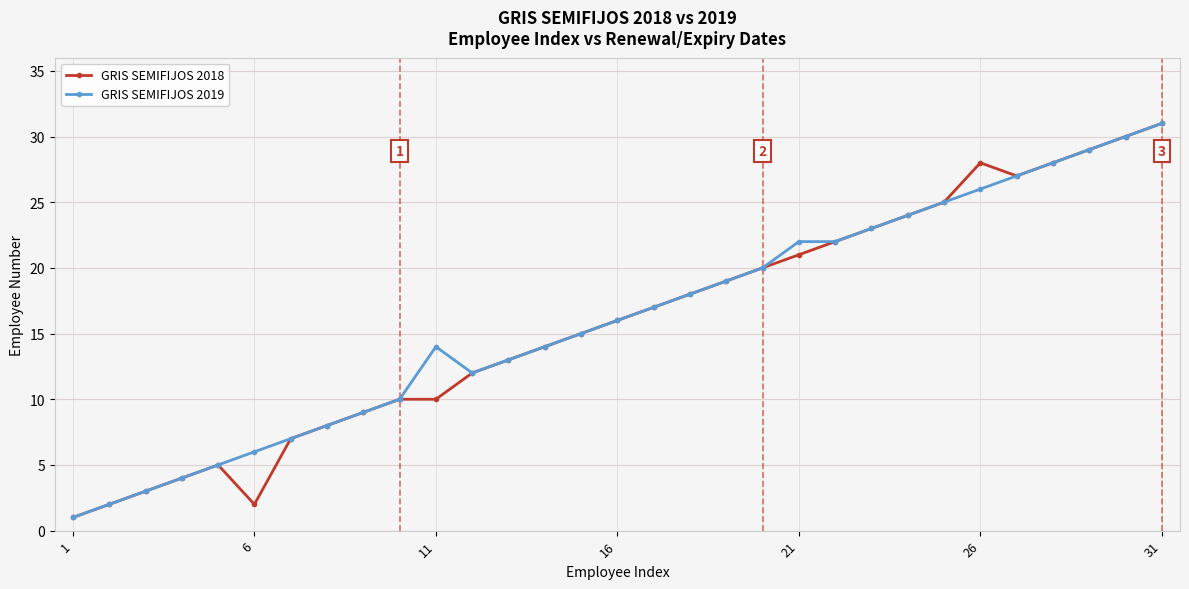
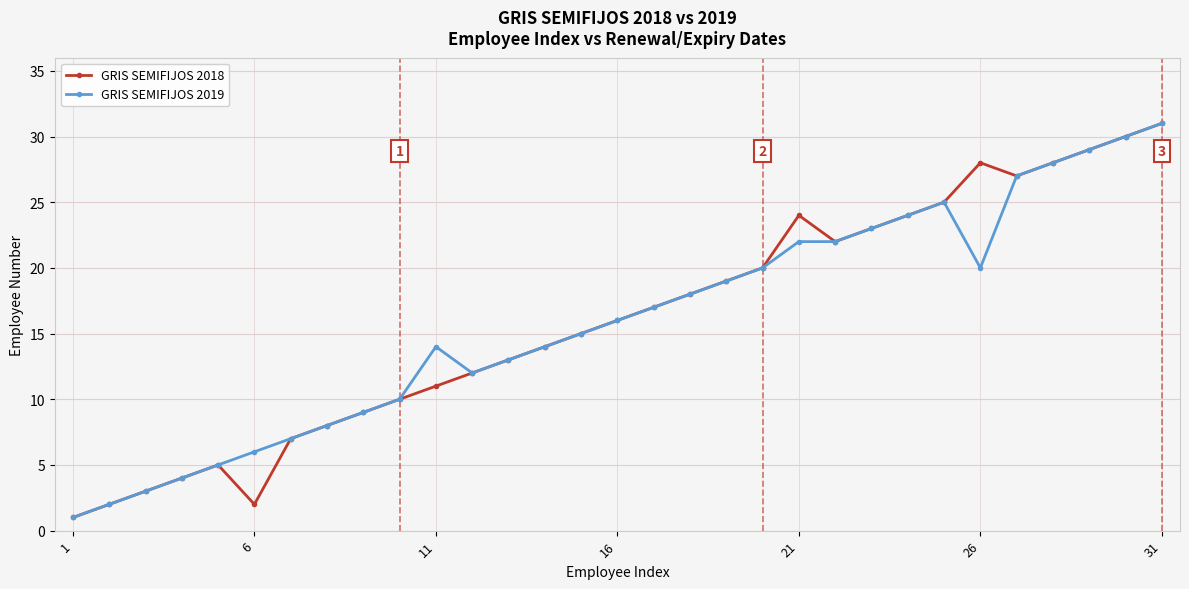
  {
    "GRIS SEMIFIJOS 2018": {
      "6": 2,
-     "11": 10,
-     "21": 21,
+     "11": 11,
+     "21": 24,
      "26": 28
    },
    "GRIS SEMIFIJOS 2019": {
      "6": 6,
      "11": 14,
      "21": 22,
-     "26": 26
+     "26": 20
    }
  }
